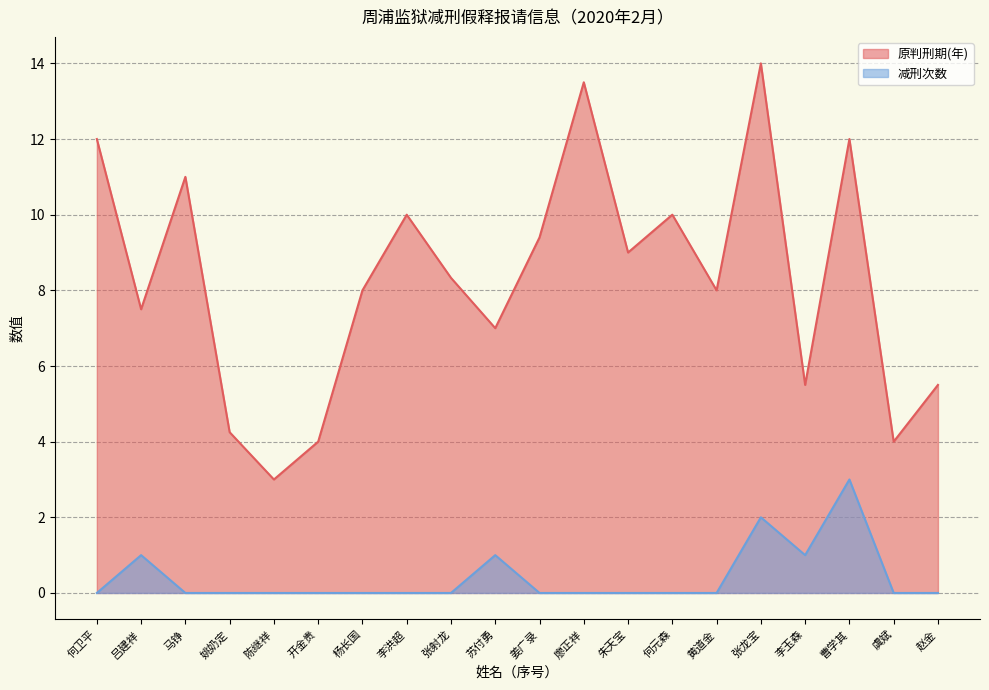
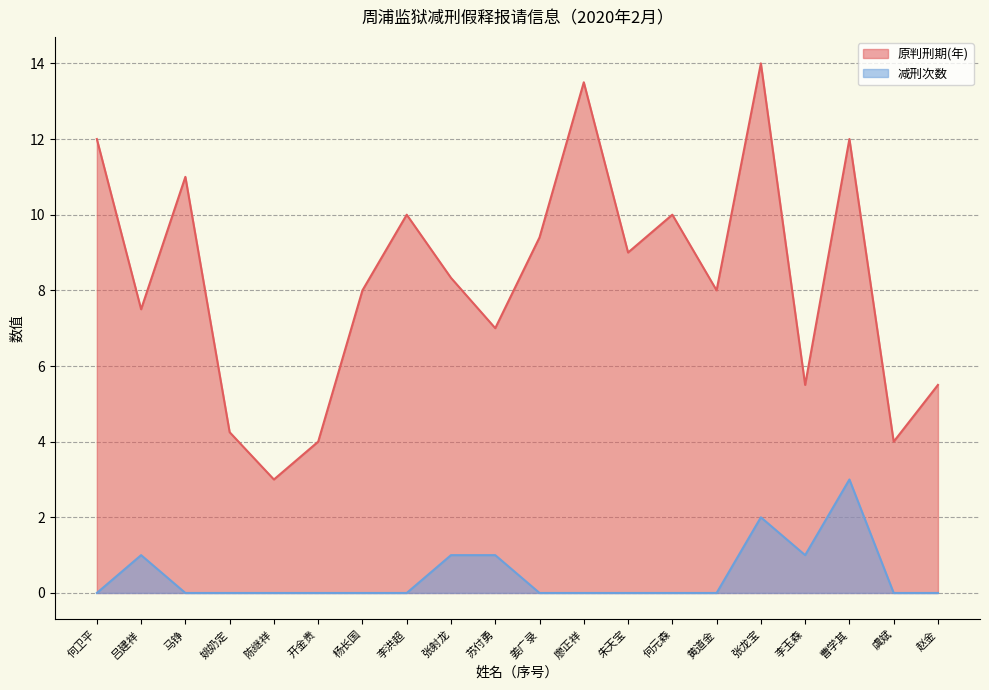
  {
    "原判刑期(年)": {
      "何卫平": 12,
      "吕建祥": 7.5,
      "马铮": 11,
      "姚奶定": 4.3,
      "陈继祥": 3,
      "开金贵": 4,
      "杨长国": 8,
      "李洪超": 10,
      "张射龙": 8.3,
      "苏付勇": 7,
      "姜广录": 9.4,
      "廖正祥": 13.5,
      "朱天宝": 9,
      "何元森": 10,
      "黄道金": 8,
      "张龙宝": 14,
      "李玉森": 5.5,
      "曹学其": 12,
      "虞斌": 4,
      "赵金": 5.5
    },
    "减刑次数": {
      "何卫平": 0,
      "吕建祥": 1,
      "马铮": 0,
      "姚奶定": 0,
      "陈继祥": 0,
      "开金贵": 0,
      "杨长国": 0,
      "李洪超": 0,
-     "张射龙": 0,
+     "张射龙": 1,
      "苏付勇": 1,
      "姜广录": 0,
      "廖正祥": 0,
      "朱天宝": 0,
      "何元森": 0,
      "黄道金": 0,
      "张龙宝": 2,
      "李玉森": 1,
      "曹学其": 3,
      "虞斌": 0,
      "赵金": 0
    }
  }
